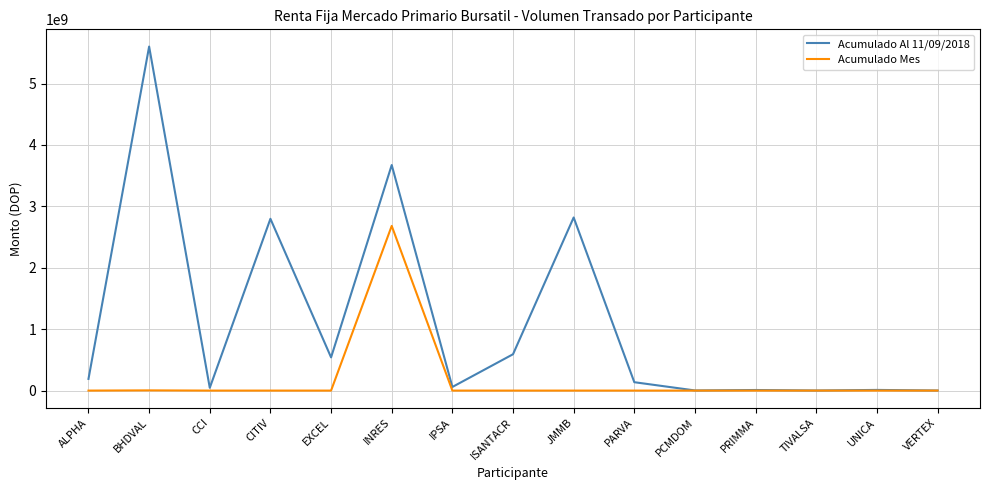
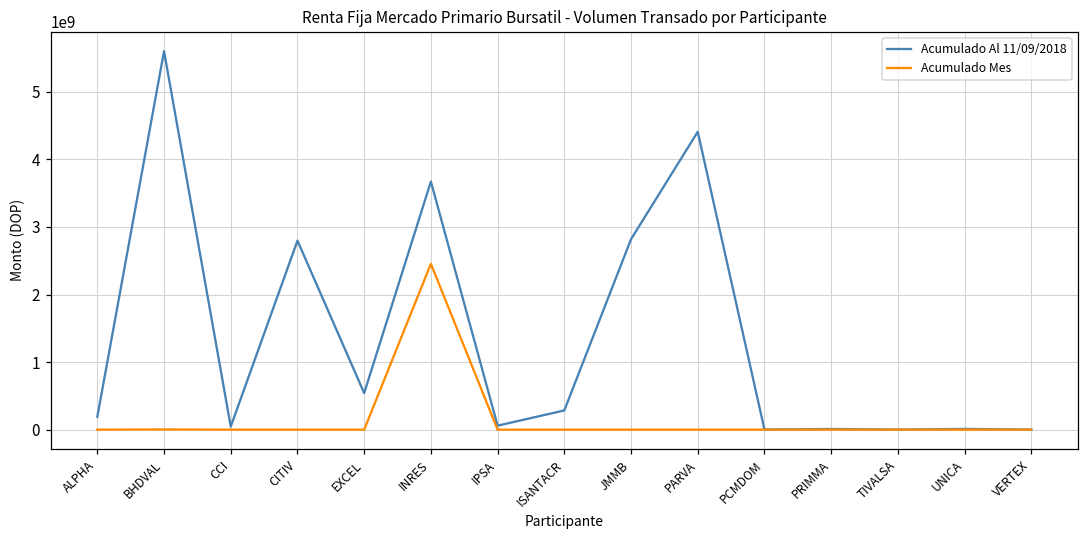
  {
    "Acumulado Al 11/09/2018": {
      "ALPHA": 200000000,
      "BHDVAL": 5600000000,
      "CCI": 0,
      "CITIV": 2800000000,
      "EXCEL": 500000000,
      "INRES": 3700000000,
      "IPSA": 100000000,
-     "ISANTACR": 600000000,
+     "ISANTACR": 300000000,
      "JMMB": 2800000000,
-     "PARVA": 100000000
+     "PARVA": 4400000000
    },
    "Acumulado Mes": {
      "ALPHA": 0,
      "BHDVAL": 0,
      "CCI": 0,
      "CITIV": 0,
      "EXCEL": 0,
-     "INRES": 2700000000,
+     "INRES": 2500000000,
      "IPSA": 0,
      "ISANTACR": 0,
      "JMMB": 0,
      "PARVA": 0
    }
  }
